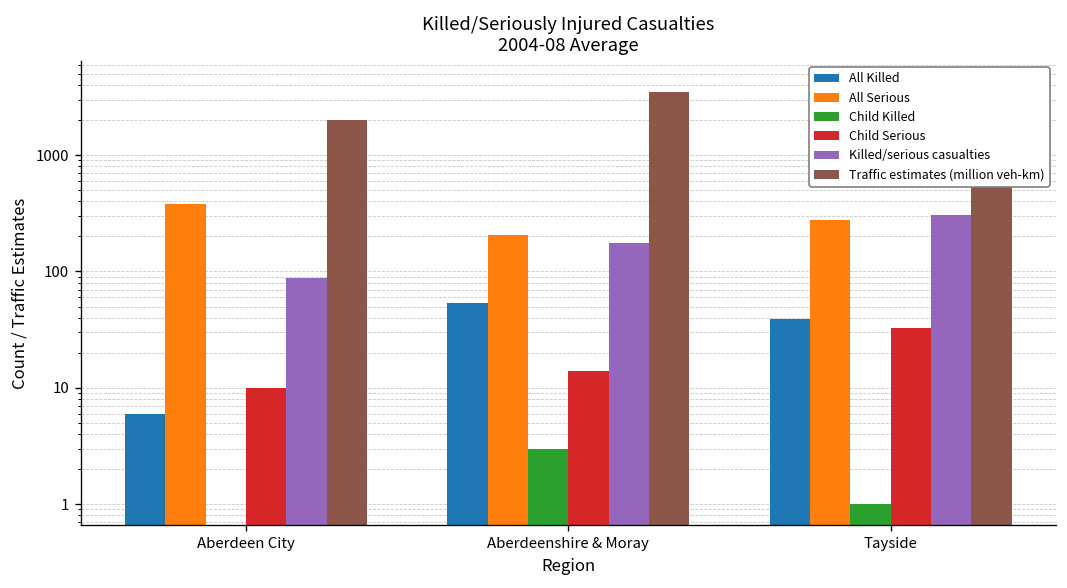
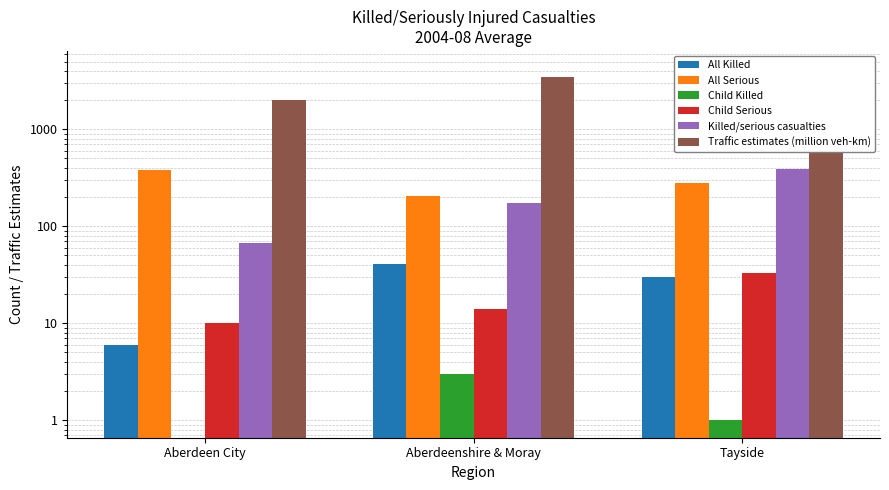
  {
    "All Killed": {
      "Aberdeen City": 6,
-     "Aberdeenshire & Moray": 50,
-     "Tayside": 39
+     "Aberdeenshire & Moray": 41,
+     "Tayside": 30
    },
    "All Serious": {
      "Aberdeen City": 380,
      "Aberdeenshire & Moray": 210,
      "Tayside": 280
    },
    "Child Killed": {
      "Aberdeenshire & Moray": 3,
      "Tayside": 1
    },
    "Child Serious": {
      "Aberdeen City": 10,
      "Aberdeenshire & Moray": 14,
      "Tayside": 33
    },
    "Killed/serious casualties": {
-     "Aberdeen City": 90,
+     "Aberdeen City": 70,
      "Aberdeenshire & Moray": 180,
-     "Tayside": 310
+     "Tayside": 390
    },
    "Traffic estimates (million veh-km)": {
      "Aberdeen City": 2000,
      "Aberdeenshire & Moray": 3500
    }
  }
